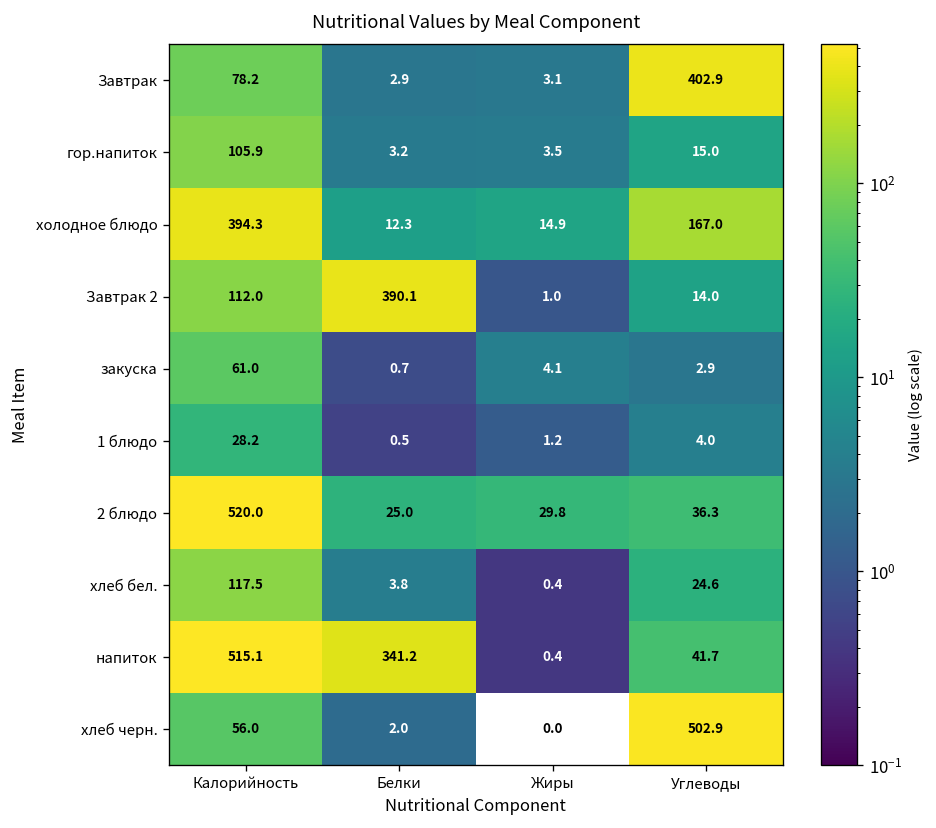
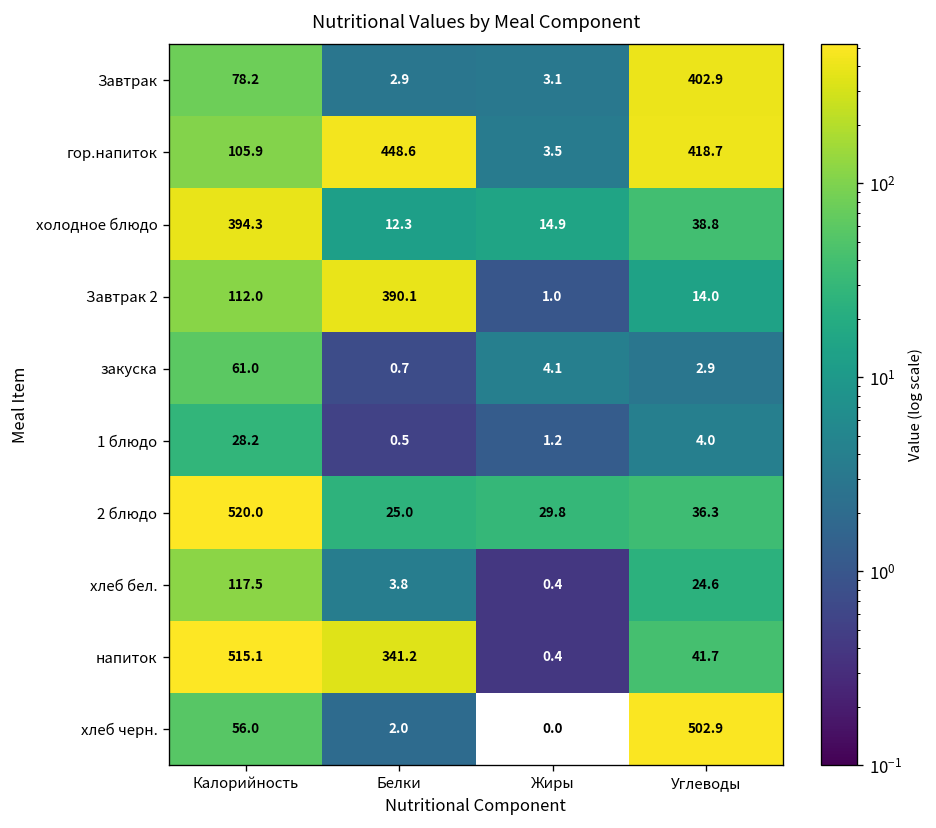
  {
    "Завтрак": {
      "Калорийность": 78.2,
      "Белки": 2.9,
      "Жиры": 3.1,
      "Углеводы": 402.9
    },
    "гор.напиток": {
      "Калорийность": 105.9,
-     "Белки": 3.2,
+     "Белки": 448.6,
      "Жиры": 3.5,
-     "Углеводы": 15.0
+     "Углеводы": 418.7
    },
    "холодное блюдо": {
      "Калорийность": 394.3,
      "Белки": 12.3,
      "Жиры": 14.9,
-     "Углеводы": 167.0
+     "Углеводы": 38.8
    },
    "Завтрак 2": {
      "Калорийность": 112.0,
      "Белки": 390.1,
      "Жиры": 1.0,
      "Углеводы": 14.0
    },
    "закуска": {
      "Калорийность": 61.0,
      "Белки": 0.7,
      "Жиры": 4.1,
      "Углеводы": 2.9
    },
    "1 блюдо": {
      "Калорийность": 28.2,
      "Белки": 0.5,
      "Жиры": 1.2,
      "Углеводы": 4.0
    },
    "2 блюдо": {
      "Калорийность": 520.0,
      "Белки": 25.0,
      "Жиры": 29.8,
      "Углеводы": 36.3
    },
    "хлеб бел.": {
      "Калорийность": 117.5,
      "Белки": 3.8,
      "Жиры": 0.4,
      "Углеводы": 24.6
    },
    "напиток": {
      "Калорийность": 515.1,
      "Белки": 341.2,
      "Жиры": 0.4,
      "Углеводы": 41.7
    },
    "хлеб черн.": {
      "Калорийность": 56.0,
      "Белки": 2.0,
      "Жиры": 0.0,
      "Углеводы": 502.9
    }
  }
